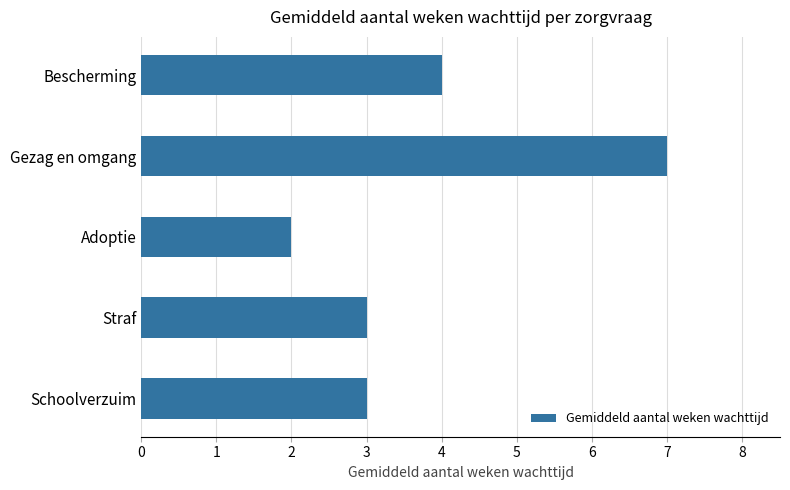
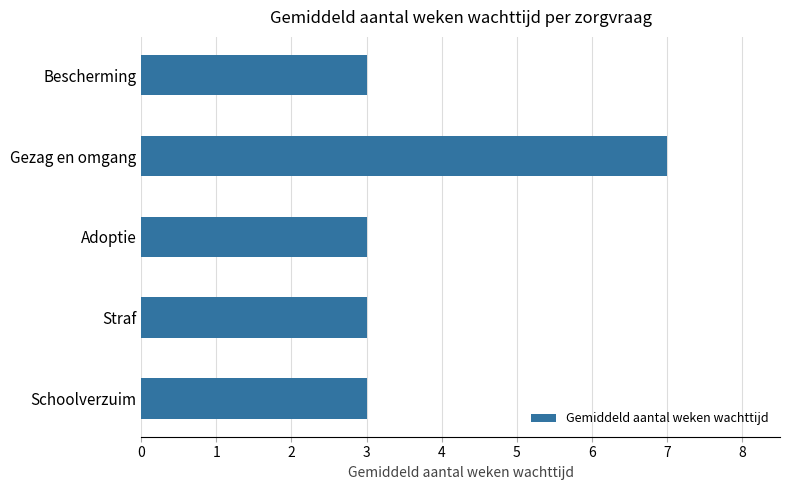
  {
-   "Bescherming": 4,
+   "Bescherming": 3,
    "Gezag en omgang": 7,
-   "Adoptie": 2,
+   "Adoptie": 3,
    "Straf": 3,
    "Schoolverzuim": 3
  }
